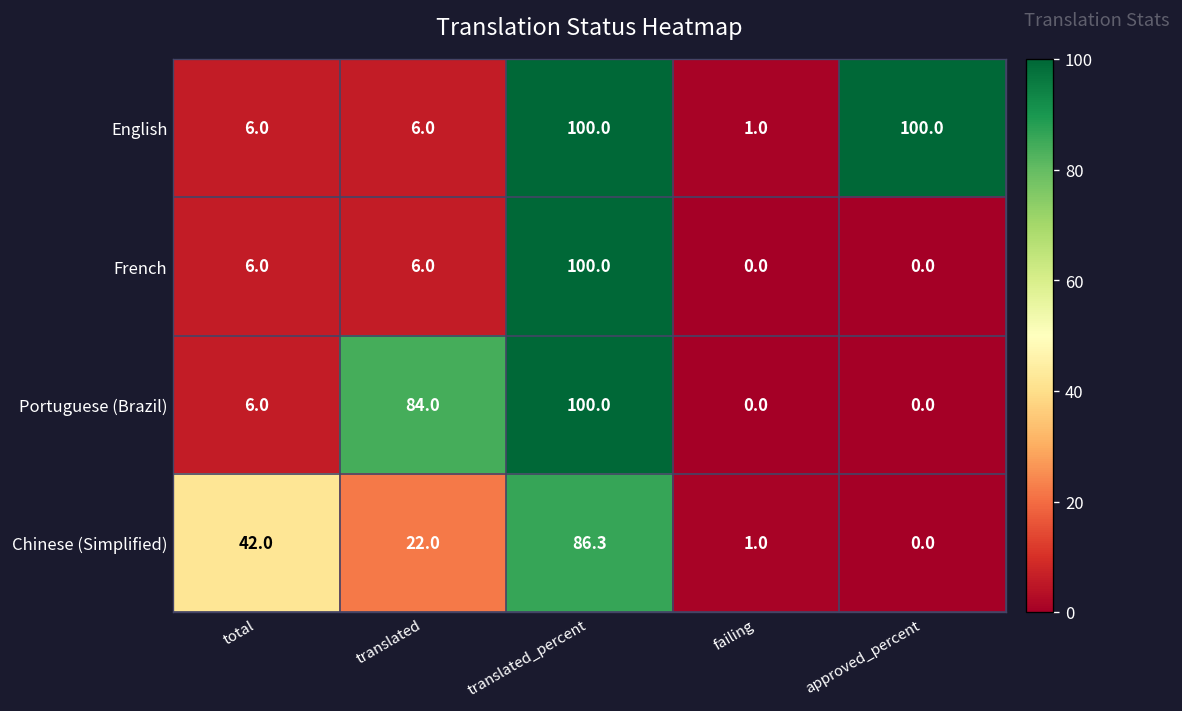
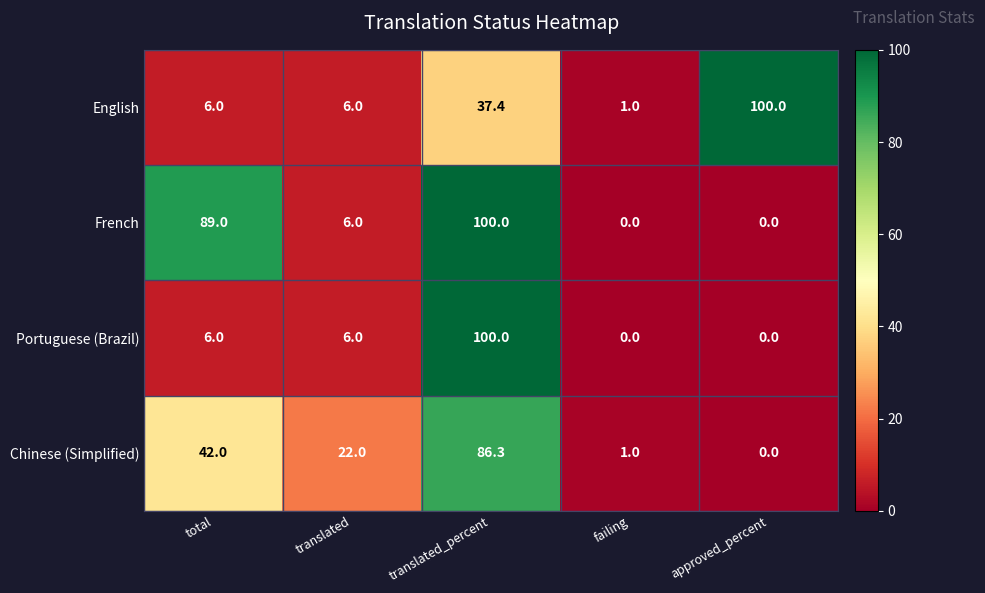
  {
    "English": {
      "total": 6.0,
      "translated": 6.0,
-     "translated_percent": 100.0,
+     "translated_percent": 37.4,
      "failing": 1.0,
      "approved_percent": 100.0
    },
    "French": {
-     "total": 6.0,
+     "total": 89.0,
      "translated": 6.0,
      "translated_percent": 100.0,
      "failing": 0.0,
      "approved_percent": 0.0
    },
    "Portuguese (Brazil)": {
      "total": 6.0,
-     "translated": 84.0,
+     "translated": 6.0,
      "translated_percent": 100.0,
      "failing": 0.0,
      "approved_percent": 0.0
    },
    "Chinese (Simplified)": {
      "total": 42.0,
      "translated": 22.0,
      "translated_percent": 86.3,
      "failing": 1.0,
      "approved_percent": 0.0
    }
  }
